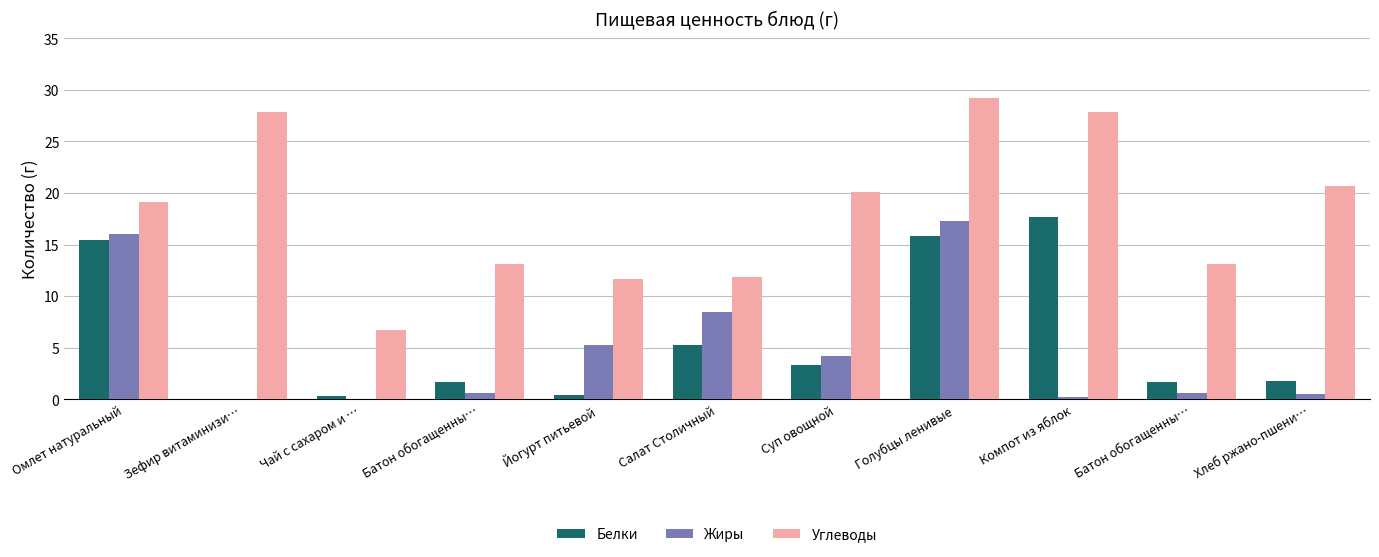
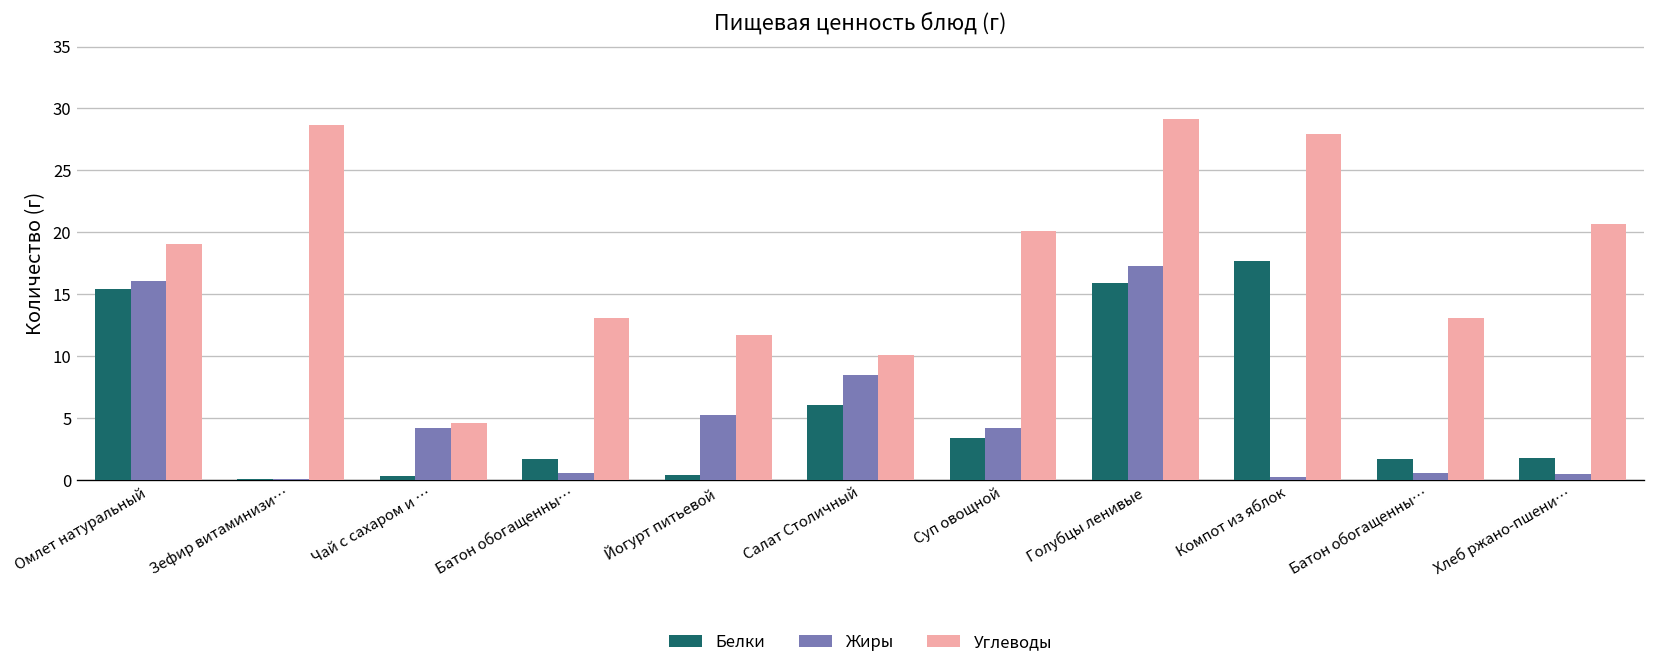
  {
    "Белки": {
      "Омлет натуральный": 15.4,
      "Чай с сахаром и …": 0.3,
      "Йогурт питьевой": 0.4,
-     "Салат Столичный": 5.2,
+     "Салат Столичный": 6.1,
      "Суп овощной": 3.4,
      "Голубцы ленивые": 15.9,
      "Компот из яблок": 17.7,
      "Хлеб ржано-пшени…": 1.8
    },
    "Жиры": {
      "Омлет натуральный": 16.1,
-     "Чай с сахаром и …": 0.0,
+     "Чай с сахаром и …": 4.2,
      "Йогурт питьевой": 5.3,
      "Салат Столичный": 8.5,
      "Суп овощной": 4.2,
      "Голубцы ленивые": 17.3,
      "Хлеб ржано-пшени…": 0.5
    },
    "Углеводы": {
      "Омлет натуральный": 19.1,
-     "Зефир витаминизи…": 27.9,
-     "Чай с сахаром и …": 6.7,
+     "Зефир витаминизи…": 28.7,
+     "Чай с сахаром и …": 4.6,
      "Йогурт питьевой": 11.7,
-     "Салат Столичный": 11.8,
+     "Салат Столичный": 10.1,
      "Суп овощной": 20.1,
      "Голубцы ленивые": 29.2,
      "Компот из яблок": 27.9,
      "Хлеб ржано-пшени…": 20.7
    }
  }
